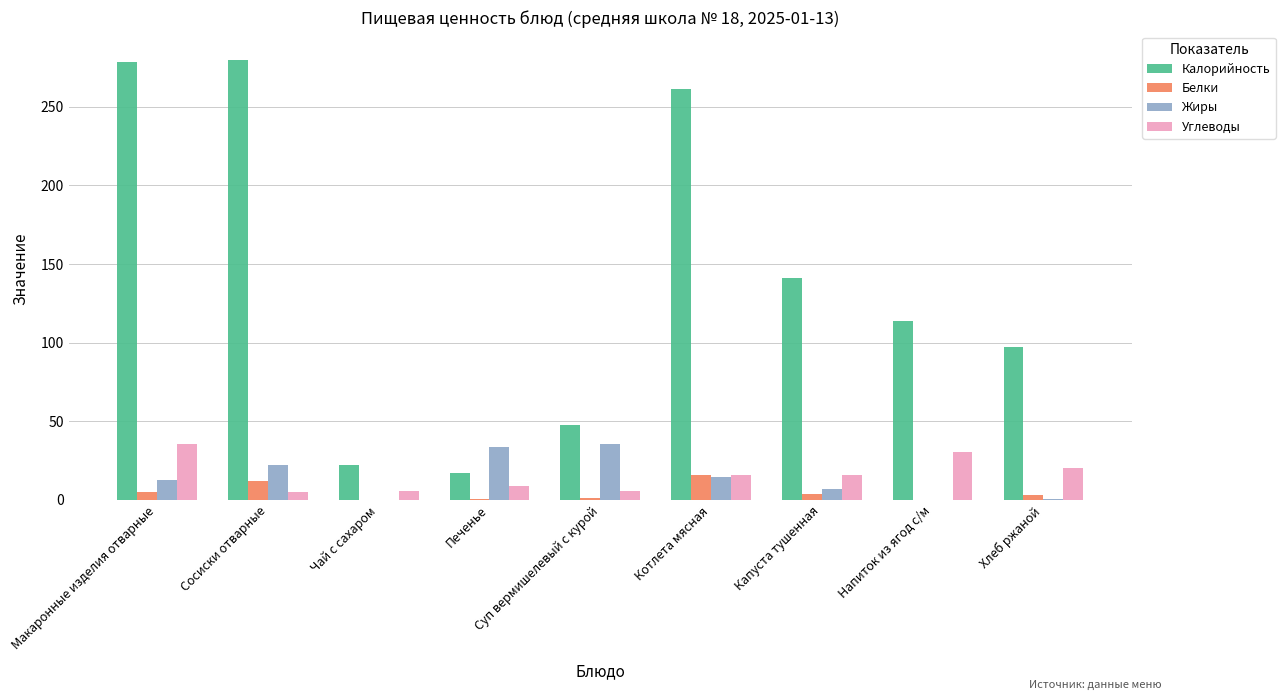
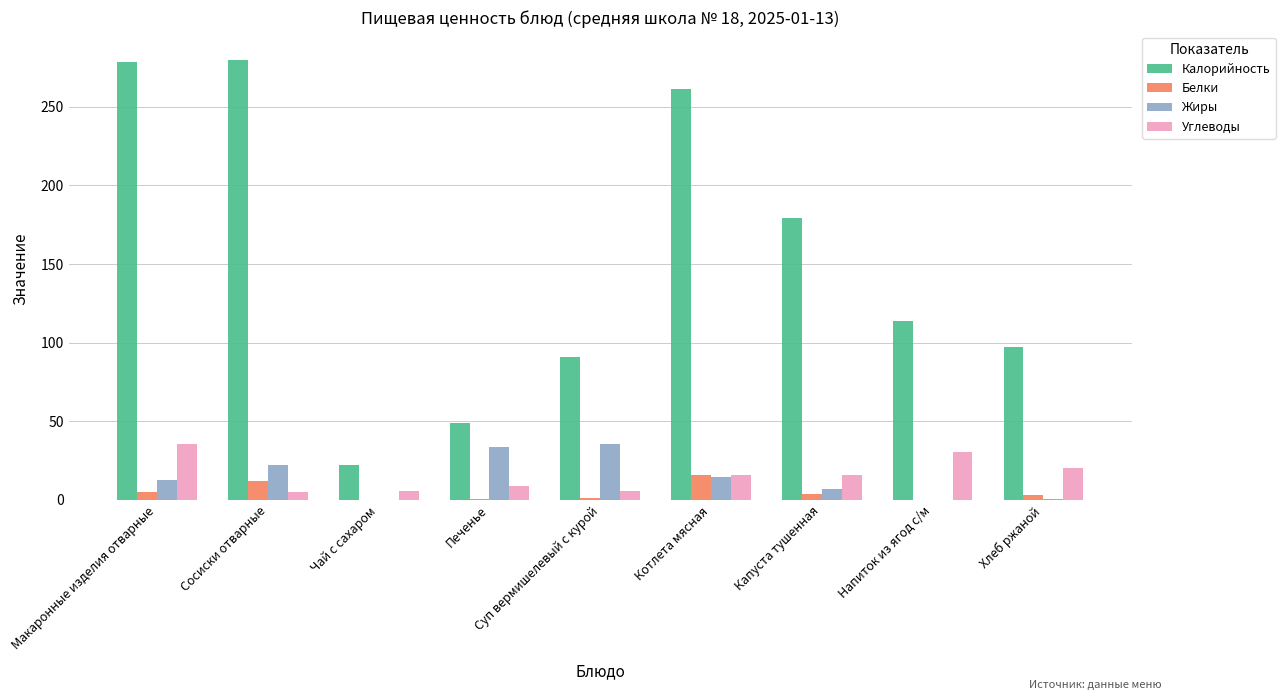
  {
    "Калорийность": {
      "Макаронные изделия отварные": 278,
      "Сосиски отварные": 280,
      "Чай с сахаром": 22,
-     "Печенье": 17,
-     "Суп вермишелевый с курой": 48,
+     "Печенье": 49,
+     "Суп вермишелевый с курой": 91,
      "Котлета мясная": 261,
-     "Капуста тушенная": 141,
+     "Капуста тушенная": 179,
      "Напиток из ягод с/м": 114,
      "Хлеб ржаной": 98
    },
    "Белки": {
      "Макаронные изделия отварные": 5,
      "Сосиски отварные": 12,
      "Котлета мясная": 16,
      "Капуста тушенная": 4,
      "Хлеб ржаной": 3
    },
    "Жиры": {
      "Макаронные изделия отварные": 12,
      "Сосиски отварные": 22,
      "Печенье": 34,
      "Суп вермишелевый с курой": 36,
      "Котлета мясная": 14,
      "Капуста тушенная": 7
    },
    "Углеводы": {
      "Макаронные изделия отварные": 35,
      "Сосиски отварные": 5,
      "Чай с сахаром": 5,
      "Печенье": 9,
      "Суп вермишелевый с курой": 6,
      "Котлета мясная": 16,
      "Капуста тушенная": 16,
      "Напиток из ягод с/м": 30,
      "Хлеб ржаной": 20
    }
  }
